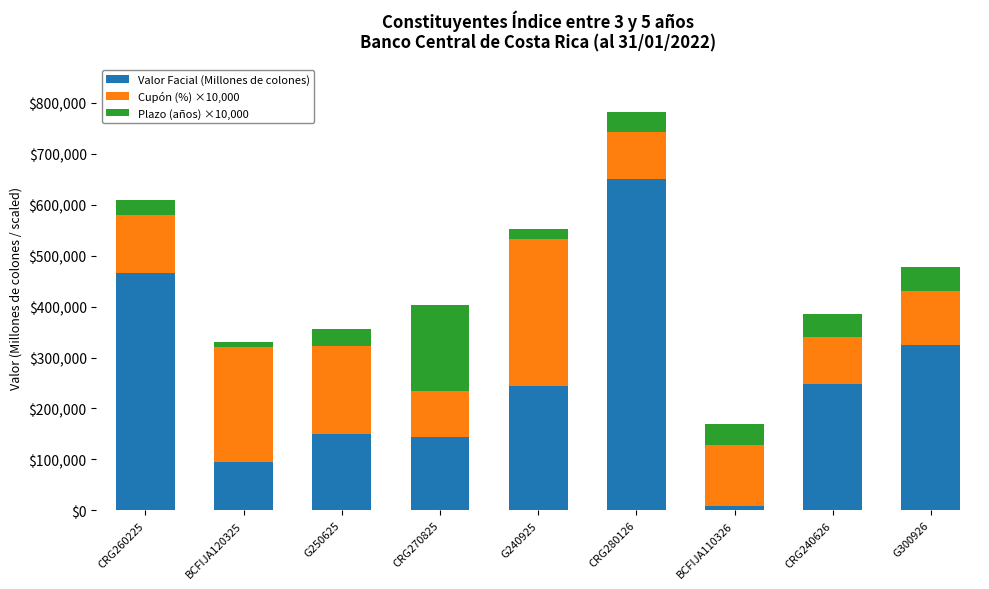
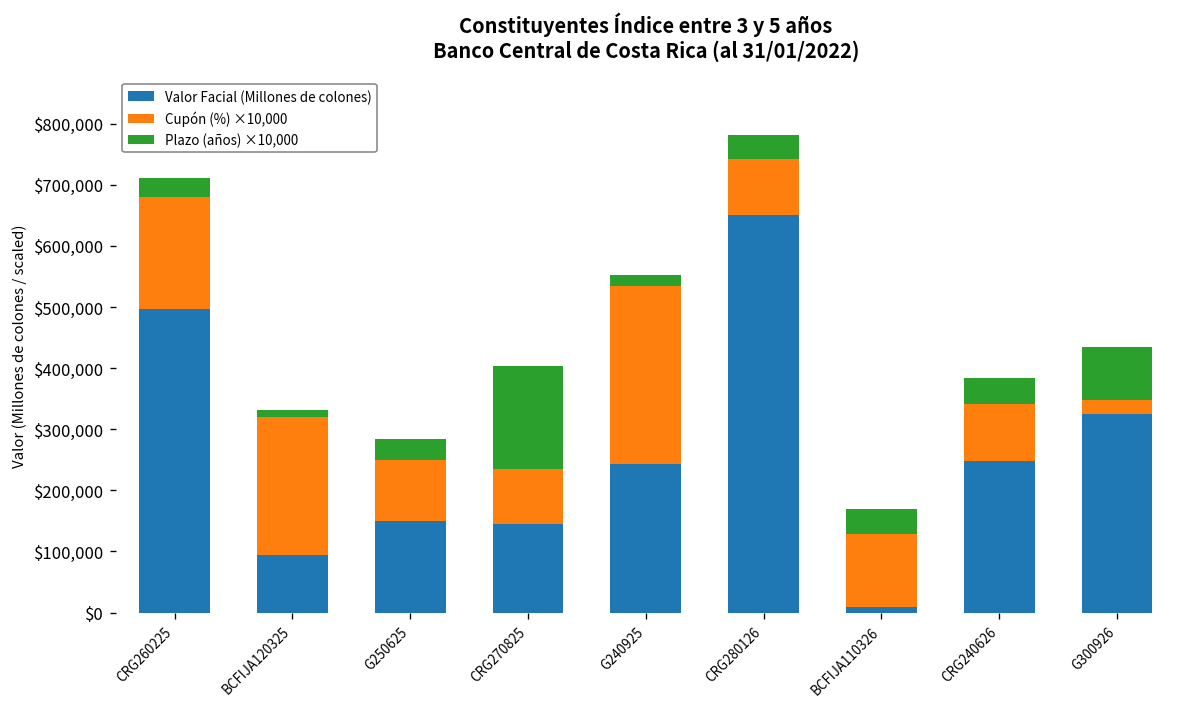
  {
    "Valor Facial (Millones de colones)": {
-     "CRG260225": "$470,000",
+     "CRG260225": "$500,000",
      "BCFIJA120325": "$90,000",
      "G250625": "$150,000",
      "CRG270825": "$140,000",
      "G240925": "$240,000",
      "CRG280126": "$650,000",
      "BCFIJA110326": "$10,000",
      "CRG240626": "$250,000",
      "G300926": "$330,000"
    },
    "Cupón (%) ×10,000": {
-     "CRG260225": "$110,000",
+     "CRG260225": "$180,000",
      "BCFIJA120325": "$230,000",
-     "G250625": "$170,000",
+     "G250625": "$100,000",
      "CRG270825": "$90,000",
      "G240925": "$290,000",
      "CRG280126": "$90,000",
      "BCFIJA110326": "$120,000",
      "CRG240626": "$90,000",
-     "G300926": "$110,000"
+     "G300926": "$20,000"
    },
    "Plazo (años) ×10,000": {
      "CRG260225": "$30,000",
      "BCFIJA120325": "$10,000",
      "G250625": "$30,000",
      "CRG270825": "$170,000",
      "G240925": "$20,000",
      "CRG280126": "$40,000",
      "BCFIJA110326": "$40,000",
      "CRG240626": "$40,000",
-     "G300926": "$50,000"
+     "G300926": "$90,000"
    }
  }
